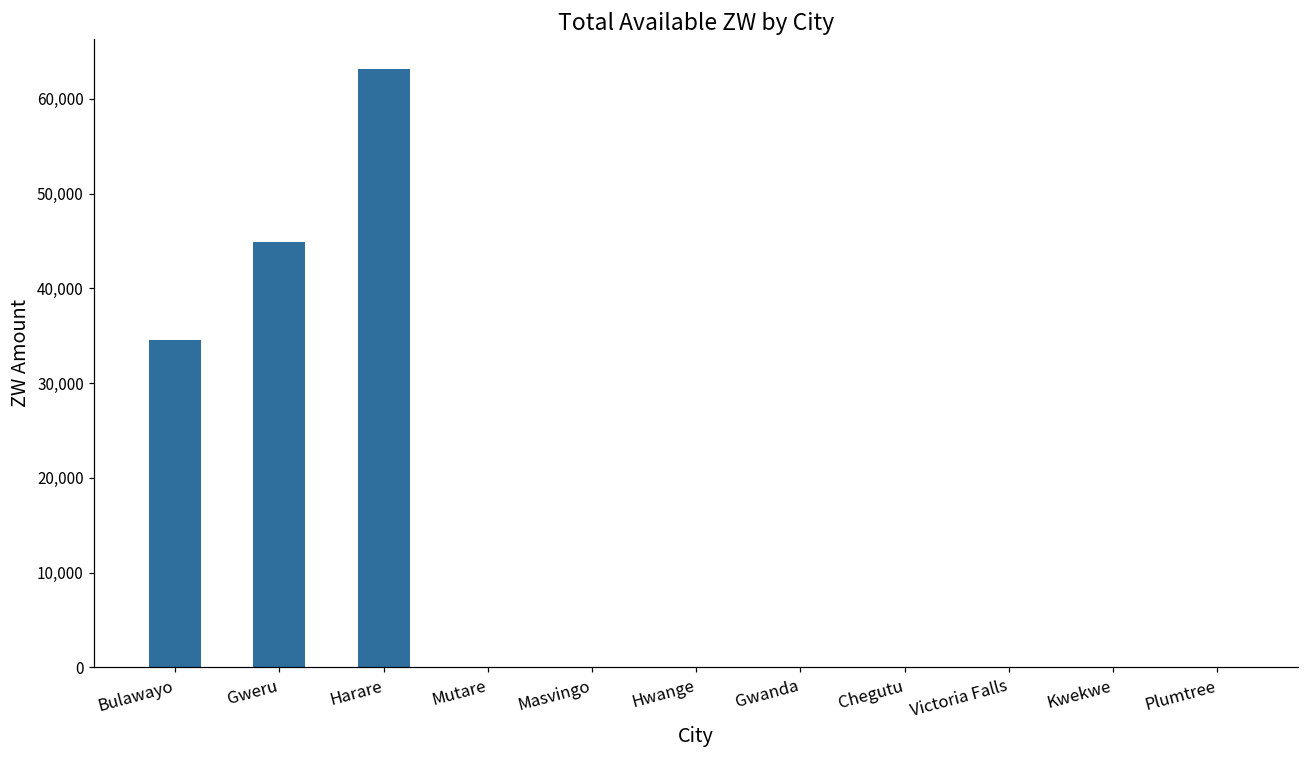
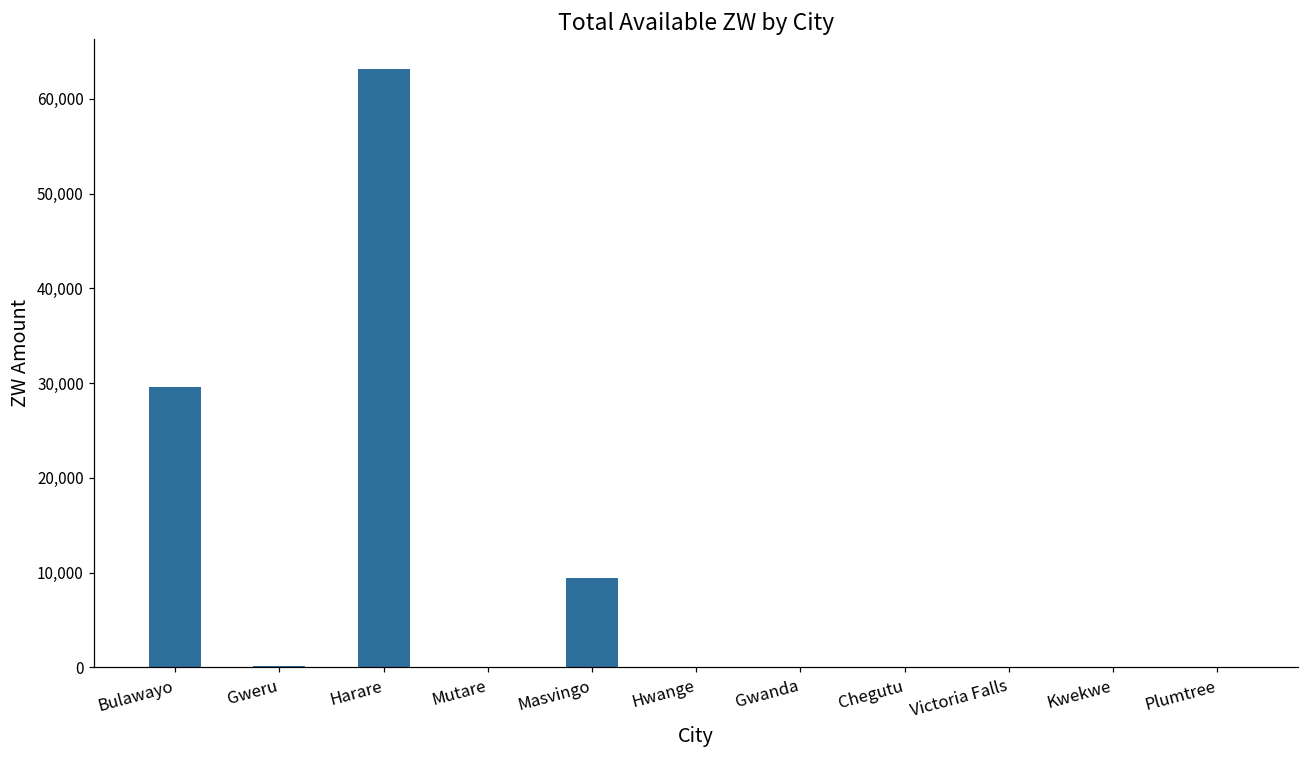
  {
-   "Bulawayo": "35,000",
-   "Gweru": "45,000",
+   "Bulawayo": "30,000",
+   "Gweru": "0",
    "Harare": "63,000",
    "Mutare": "0",
-   "Masvingo": "0",
+   "Masvingo": "9,000",
    "Hwange": "0",
    "Gwanda": "0",
    "Chegutu": "0",
    "Victoria Falls": "0",
    "Kwekwe": "0",
    "Plumtree": "0"
  }
